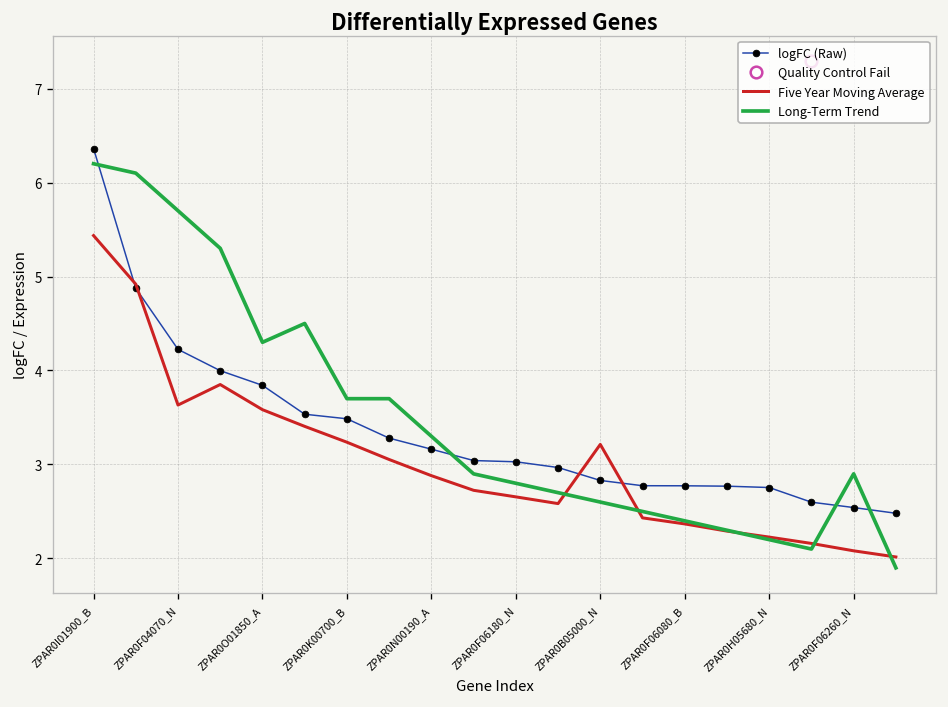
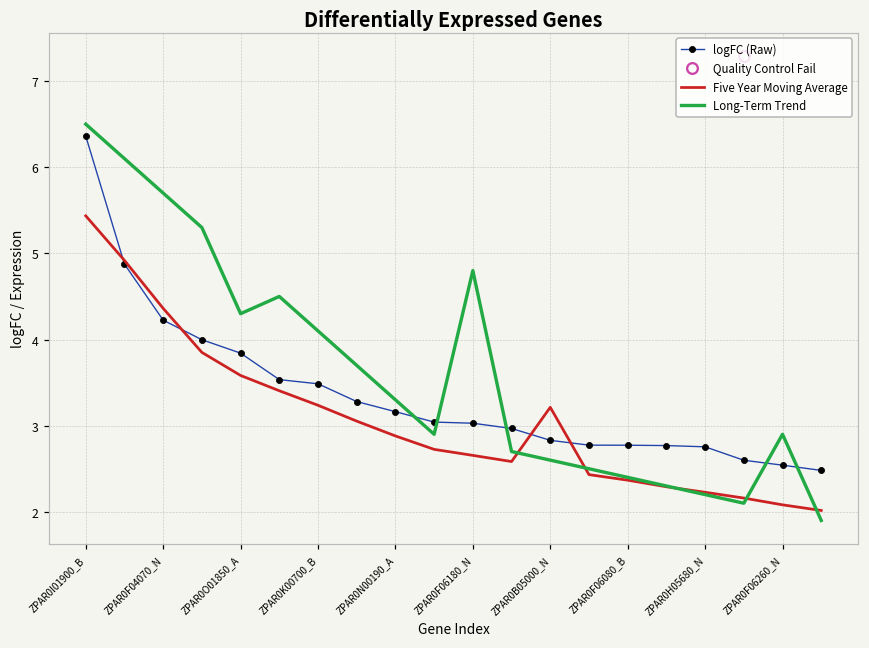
  {
    "Five Year Moving Average": {
      "ZPAR0I01900_B": 5.4,
-     "ZPAR0F04070_N": 3.6,
+     "ZPAR0F04070_N": 4.4,
      "ZPAR0O01850_A": 3.6,
      "ZPAR0K00700_B": 3.2,
      "ZPAR0N00190_A": 2.9,
      "ZPAR0F06180_N": 2.7,
      "ZPAR0B05000_N": 3.2,
      "ZPAR0F06260_N": 2.1
    },
    "Long-Term Trend": {
-     "ZPAR0I01900_B": 6.2,
+     "ZPAR0I01900_B": 6.5,
      "ZPAR0F04070_N": 5.7,
      "ZPAR0O01850_A": 4.3,
-     "ZPAR0K00700_B": 3.7,
+     "ZPAR0K00700_B": 4.1,
      "ZPAR0N00190_A": 3.3,
-     "ZPAR0F06180_N": 2.8,
+     "ZPAR0F06180_N": 4.8,
      "ZPAR0B05000_N": 2.6,
      "ZPAR0F06260_N": 2.9
    }
  }
